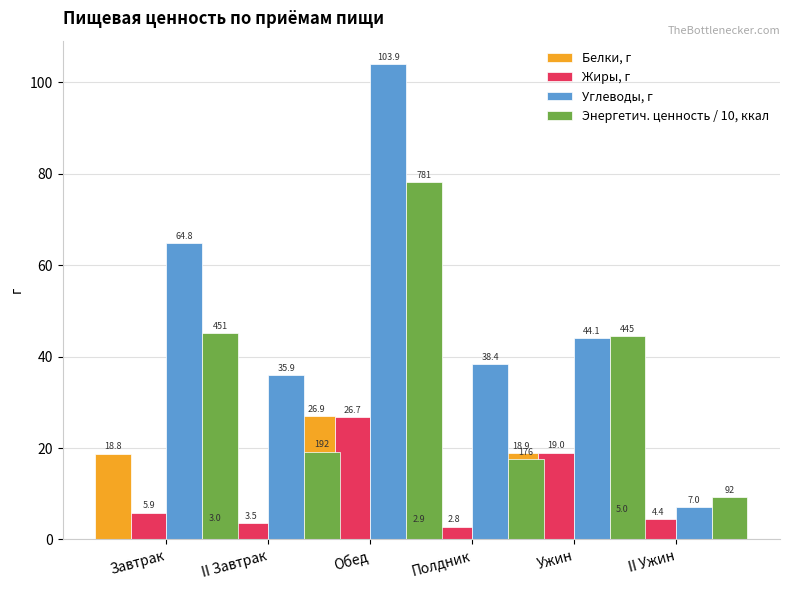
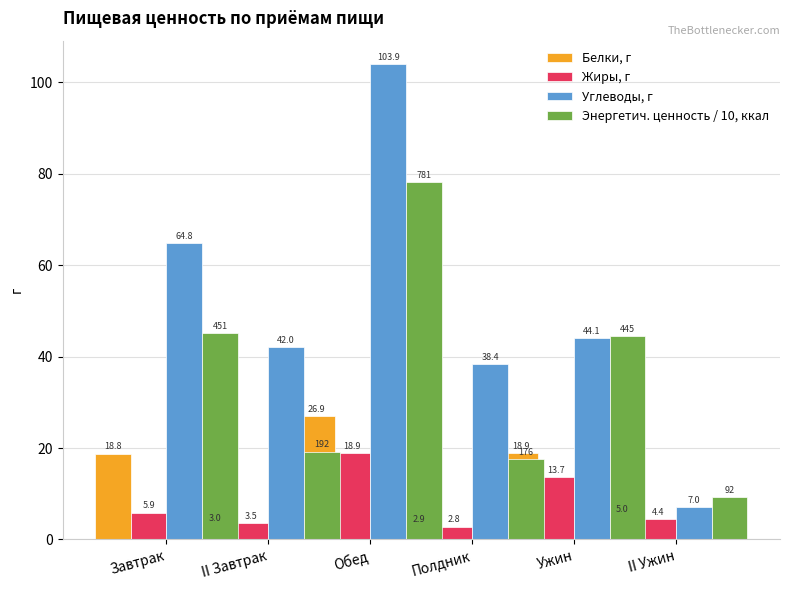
  {
    "Жиры, г": {
      "Завтрак": 5.9,
      "II Завтрак": 3.5,
-     "Обед": 26.7,
+     "Обед": 18.9,
      "Полдник": 2.8,
-     "Ужин": 19.0,
+     "Ужин": 13.7,
      "II Ужин": 4.4
    },
    "Углеводы, г": {
      "Завтрак": 64.8,
-     "II Завтрак": 35.9,
+     "II Завтрак": 42.0,
      "Обед": 103.9,
      "Полдник": 38.4,
      "Ужин": 44.1,
      "II Ужин": 7.0
    }
  }
